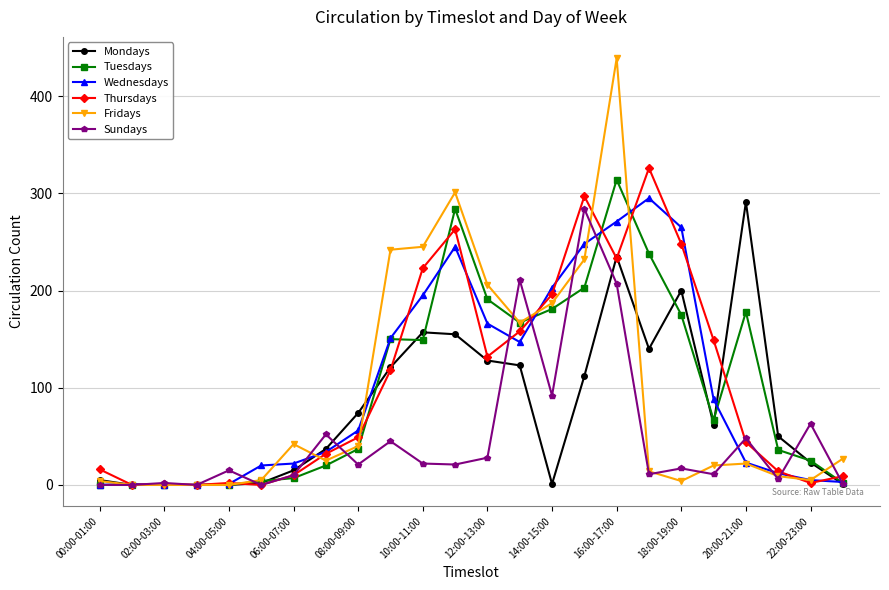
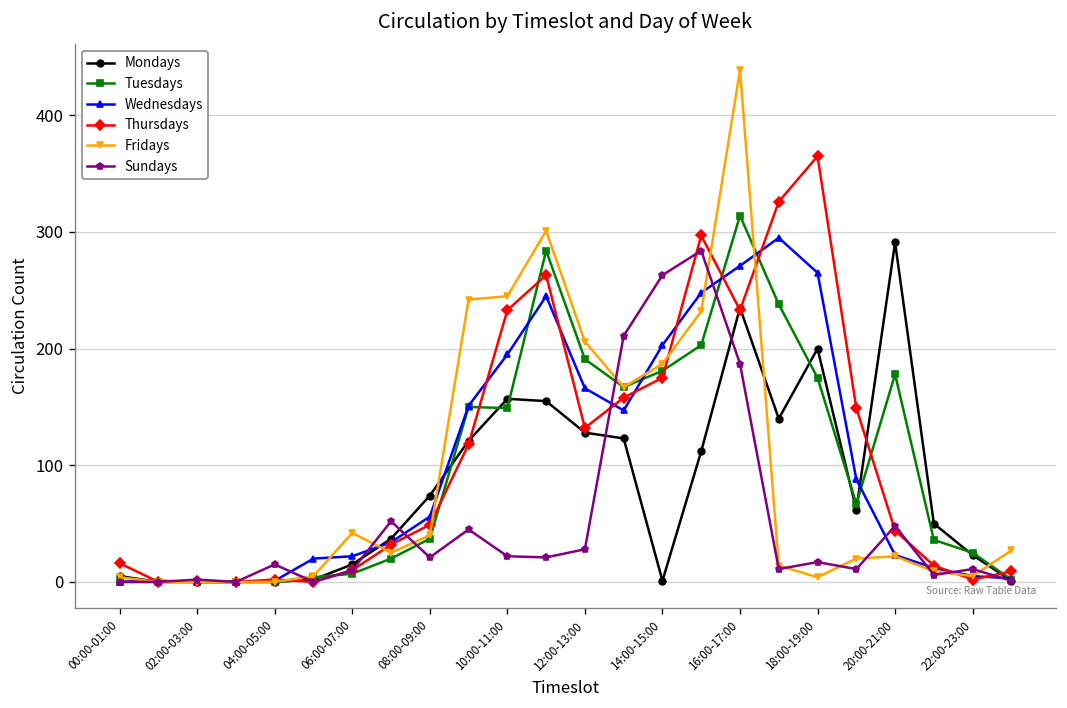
  {
    "Mondays": {
      "06:00-07:00": 20,
      "08:00-09:00": 70,
      "10:00-11:00": 160,
      "12:00-13:00": 130,
      "14:00-15:00": 0,
      "18:00-19:00": 200,
      "20:00-21:00": 290
    },
    "Tuesdays": {
      "06:00-07:00": 10,
      "08:00-09:00": 40,
      "10:00-11:00": 150,
      "12:00-13:00": 190,
      "14:00-15:00": 180,
      "16:00-17:00": 310,
      "18:00-19:00": 180,
      "20:00-21:00": 180
    },
    "Wednesdays": {
      "06:00-07:00": 20,
      "08:00-09:00": 60,
      "10:00-11:00": 200,
      "12:00-13:00": 170,
      "14:00-15:00": 200,
      "16:00-17:00": 270,
      "18:00-19:00": 270
    },
    "Thursdays": {
      "00:00-01:00": 20,
      "08:00-09:00": 50,
-     "10:00-11:00": 220,
+     "10:00-11:00": 230,
      "12:00-13:00": 130,
-     "14:00-15:00": 200,
-     "18:00-19:00": 250,
+     "14:00-15:00": 180,
+     "18:00-19:00": 370,
      "20:00-21:00": 40,
      "22:00-23:00": 0
    },
    "Fridays": {
      "06:00-07:00": 40,
      "08:00-09:00": 40,
      "10:00-11:00": 250,
      "12:00-13:00": 210,
      "14:00-15:00": 190,
      "16:00-17:00": 440,
      "18:00-19:00": 0
    },
    "Sundays": {
      "04:00-05:00": 20,
      "08:00-09:00": 20,
      "10:00-11:00": 20,
      "12:00-13:00": 30,
-     "14:00-15:00": 90,
-     "16:00-17:00": 210,
+     "14:00-15:00": 260,
+     "16:00-17:00": 190,
      "18:00-19:00": 20,
      "20:00-21:00": 50,
-     "22:00-23:00": 60
+     "22:00-23:00": 10
    }
  }
